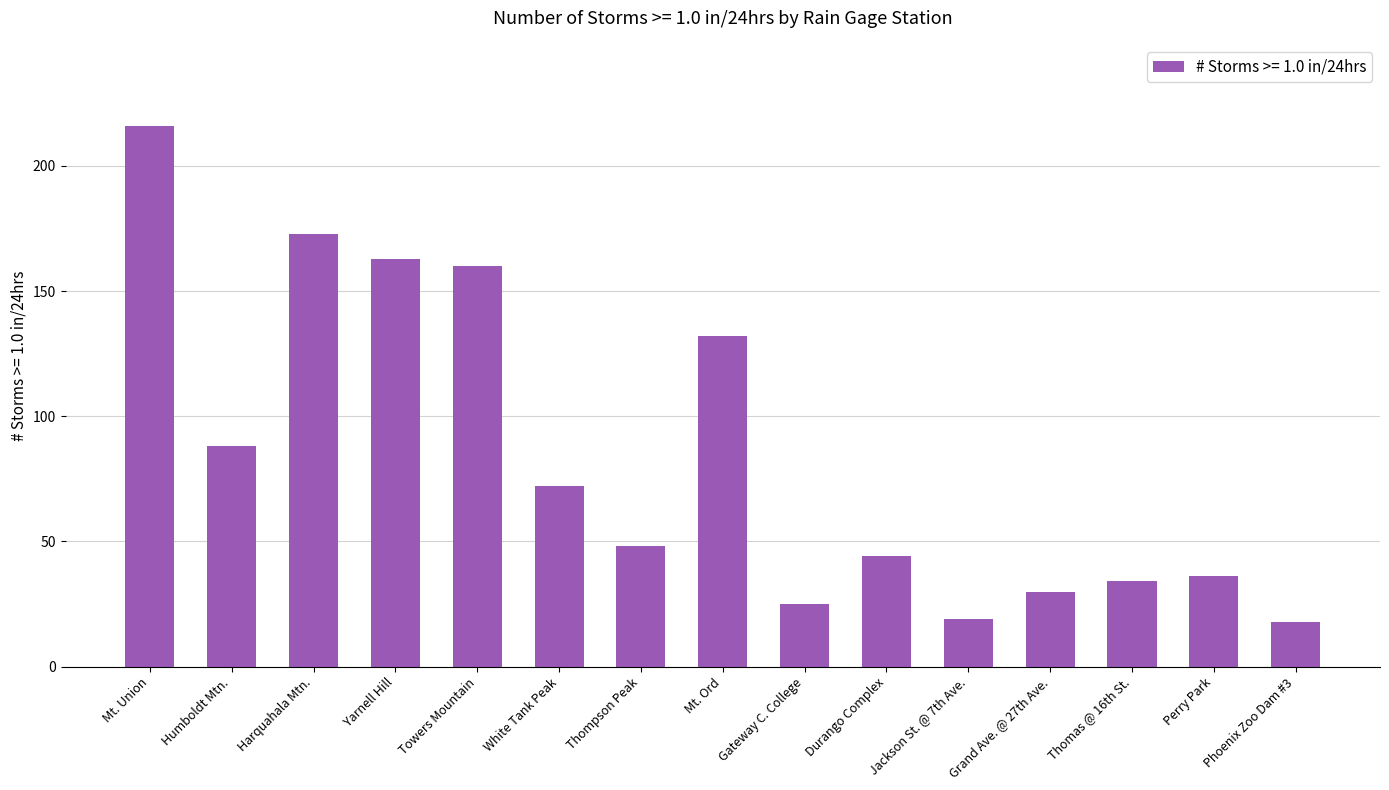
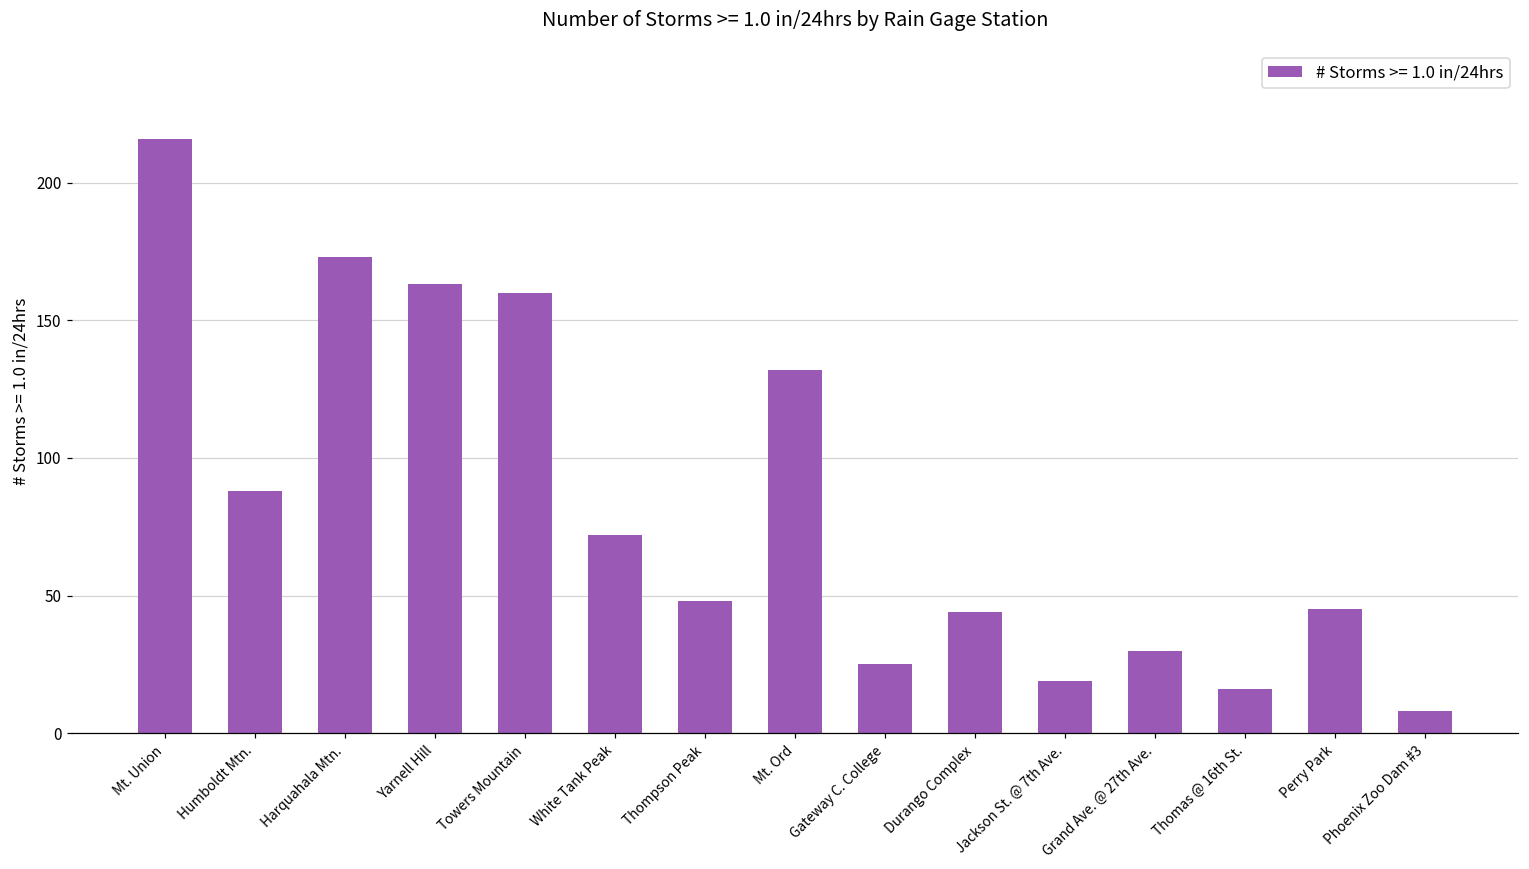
  {
    "Mt. Union": 216,
    "Humboldt Mtn.": 88,
    "Harquahala Mtn.": 173,
    "Yarnell Hill": 163,
    "Towers Mountain": 160,
    "White Tank Peak": 72,
    "Thompson Peak": 48,
    "Mt. Ord": 132,
    "Gateway C. College": 25,
    "Durango Complex": 44,
    "Jackson St. @ 7th Ave.": 19,
    "Grand Ave. @ 27th Ave.": 30,
-   "Thomas @ 16th St.": 34,
-   "Perry Park": 36,
-   "Phoenix Zoo Dam #3": 18
+   "Thomas @ 16th St.": 16,
+   "Perry Park": 45,
+   "Phoenix Zoo Dam #3": 8
  }
